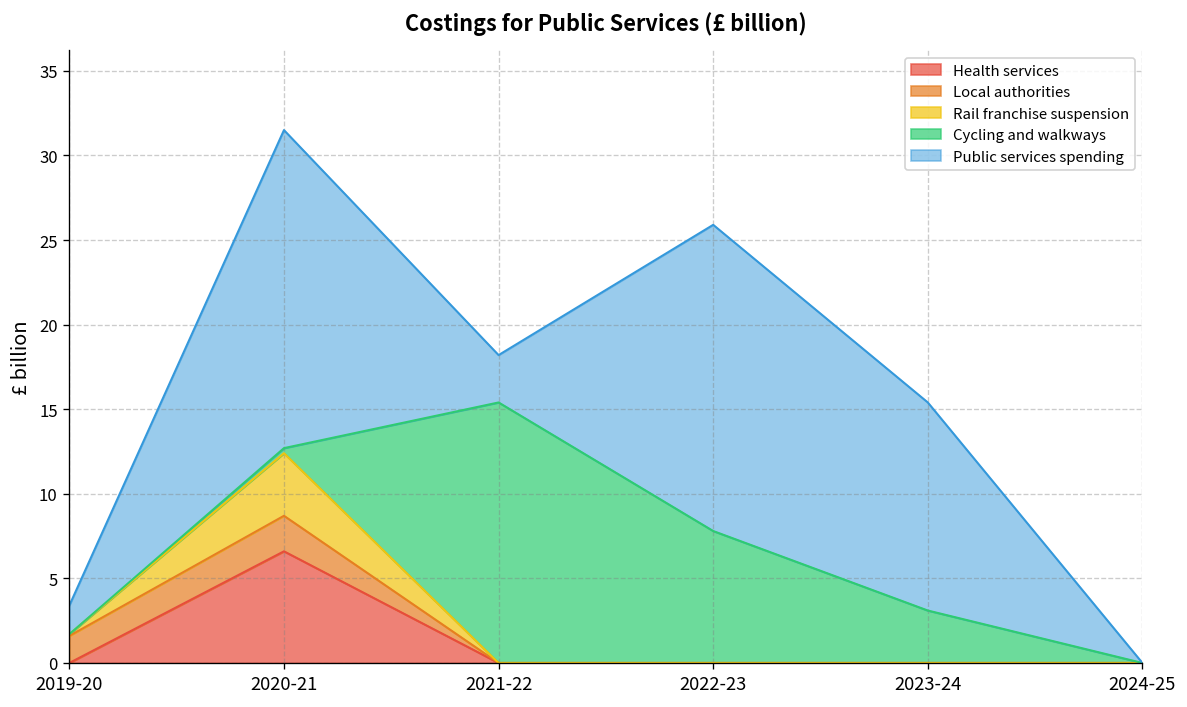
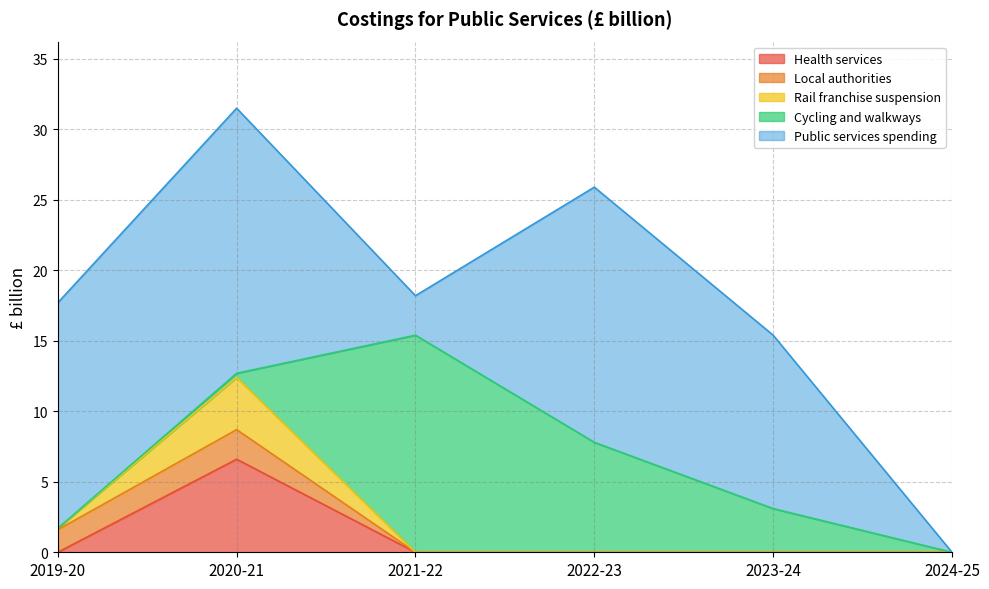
  {
    "Rail franchise suspension": {
      "2020-21": 3.7
    },
    "Cycling and walkways": {
      "2020-21": 0.3,
      "2021-22": 15.4,
      "2022-23": 7.8,
      "2023-24": 3.1
    },
    "Public services spending": {
-     "2019-20": 1.7,
+     "2019-20": 16.0,
      "2020-21": 18.8,
      "2021-22": 2.8,
      "2022-23": 18.1,
      "2023-24": 12.3
    }
  }
